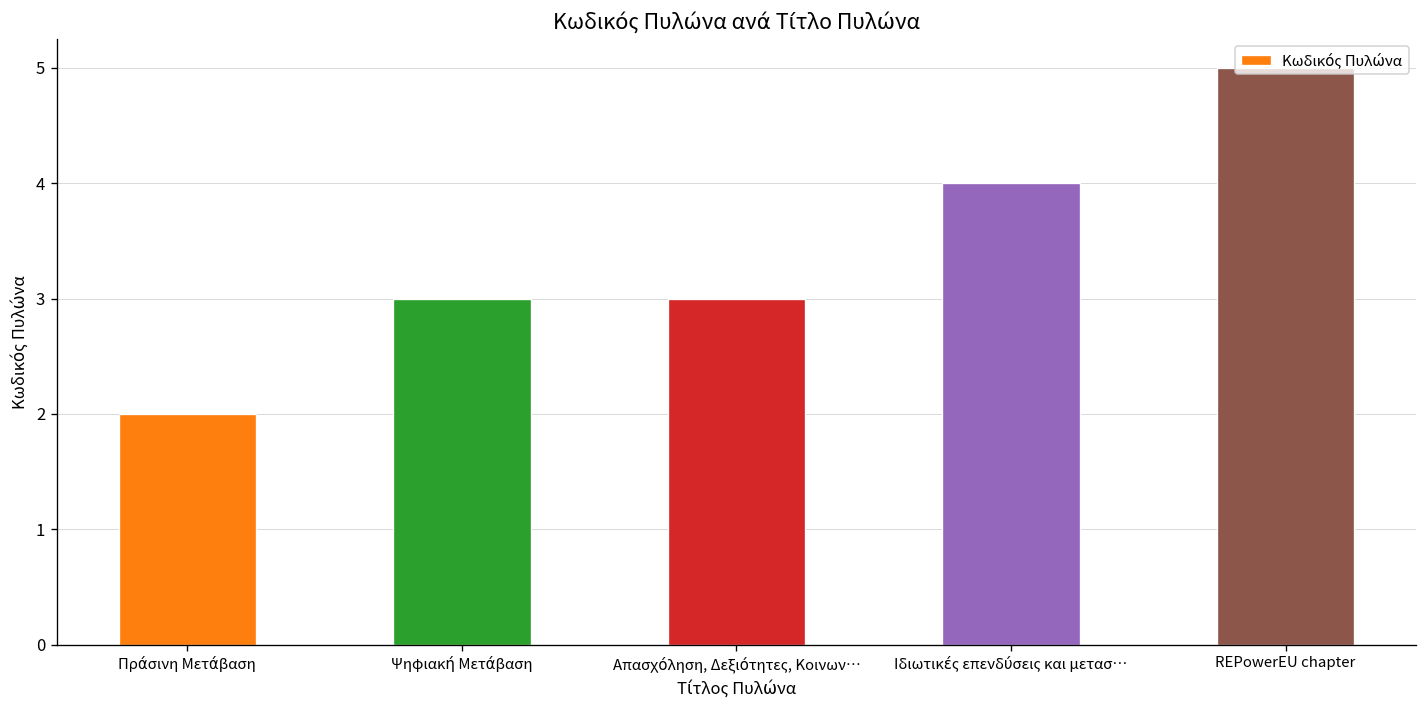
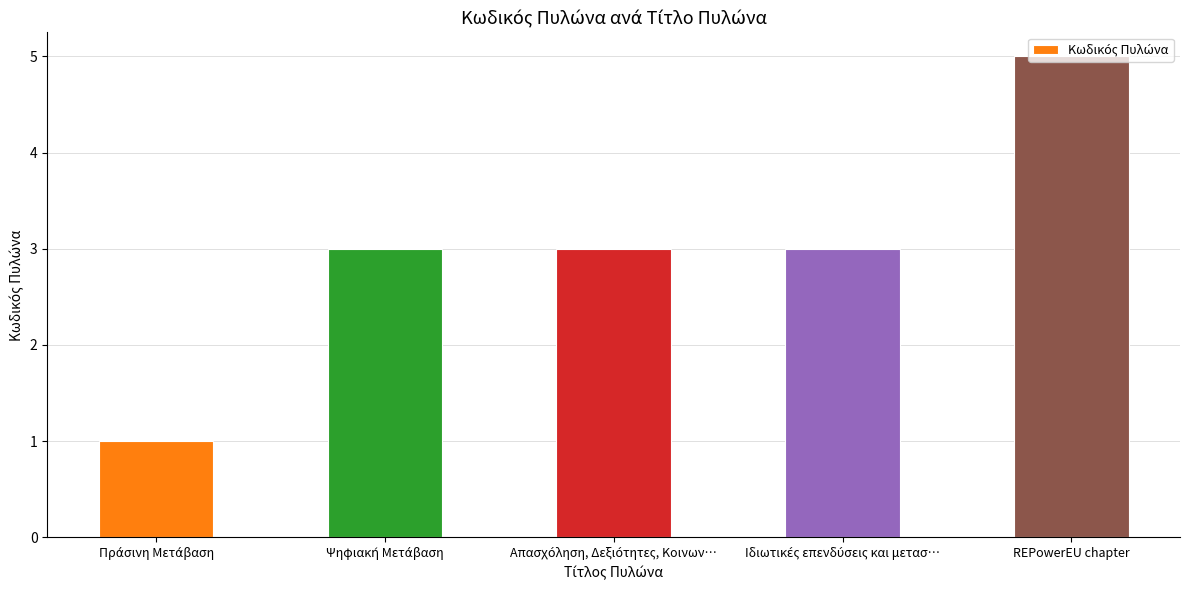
  {
-   "Πράσινη Μετάβαση": 2,
+   "Πράσινη Μετάβαση": 1,
    "Ψηφιακή Μετάβαση": 3,
    "Απασχόληση, Δεξιότητες, Κοινων…": 3,
-   "Ιδιωτικές επενδύσεις και μετασ…": 4
+   "Ιδιωτικές επενδύσεις και μετασ…": 3
  }
